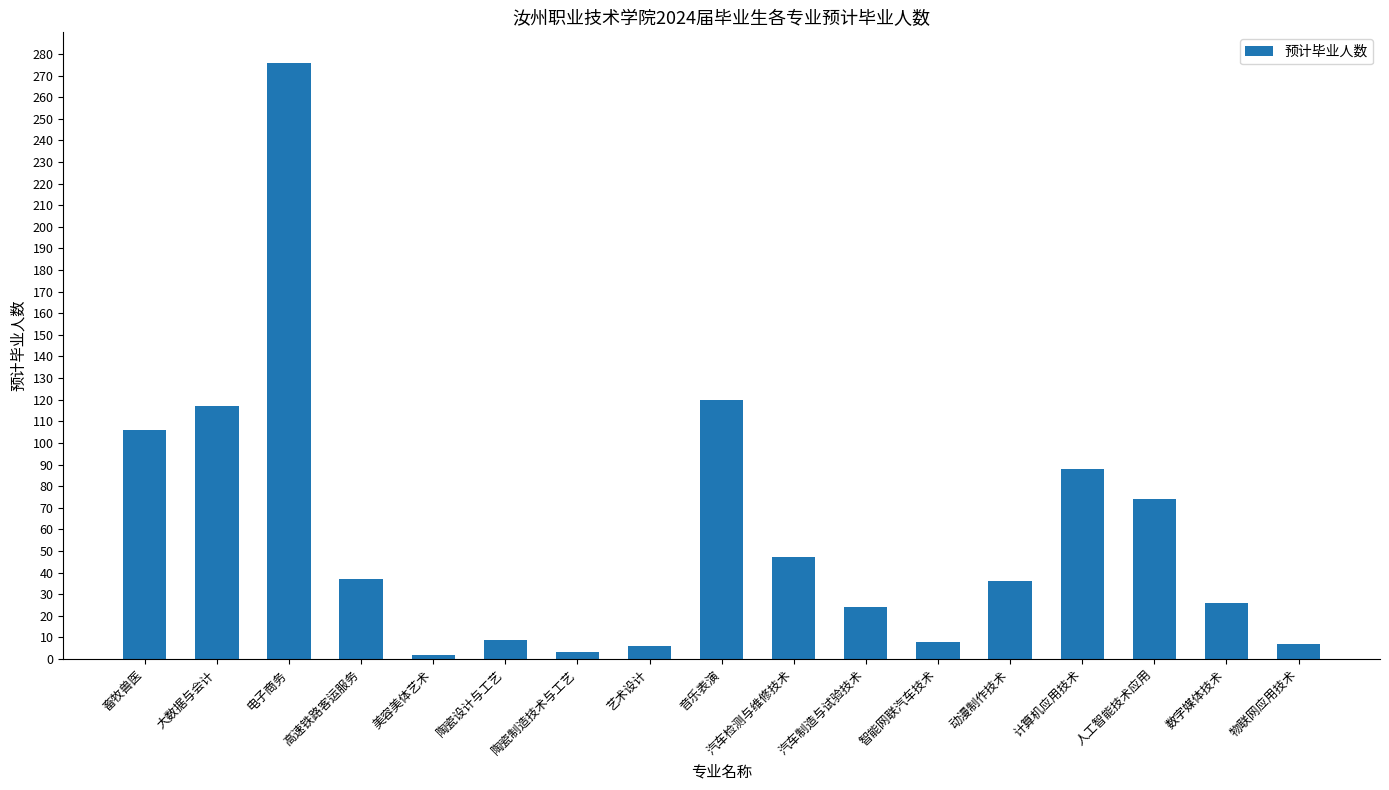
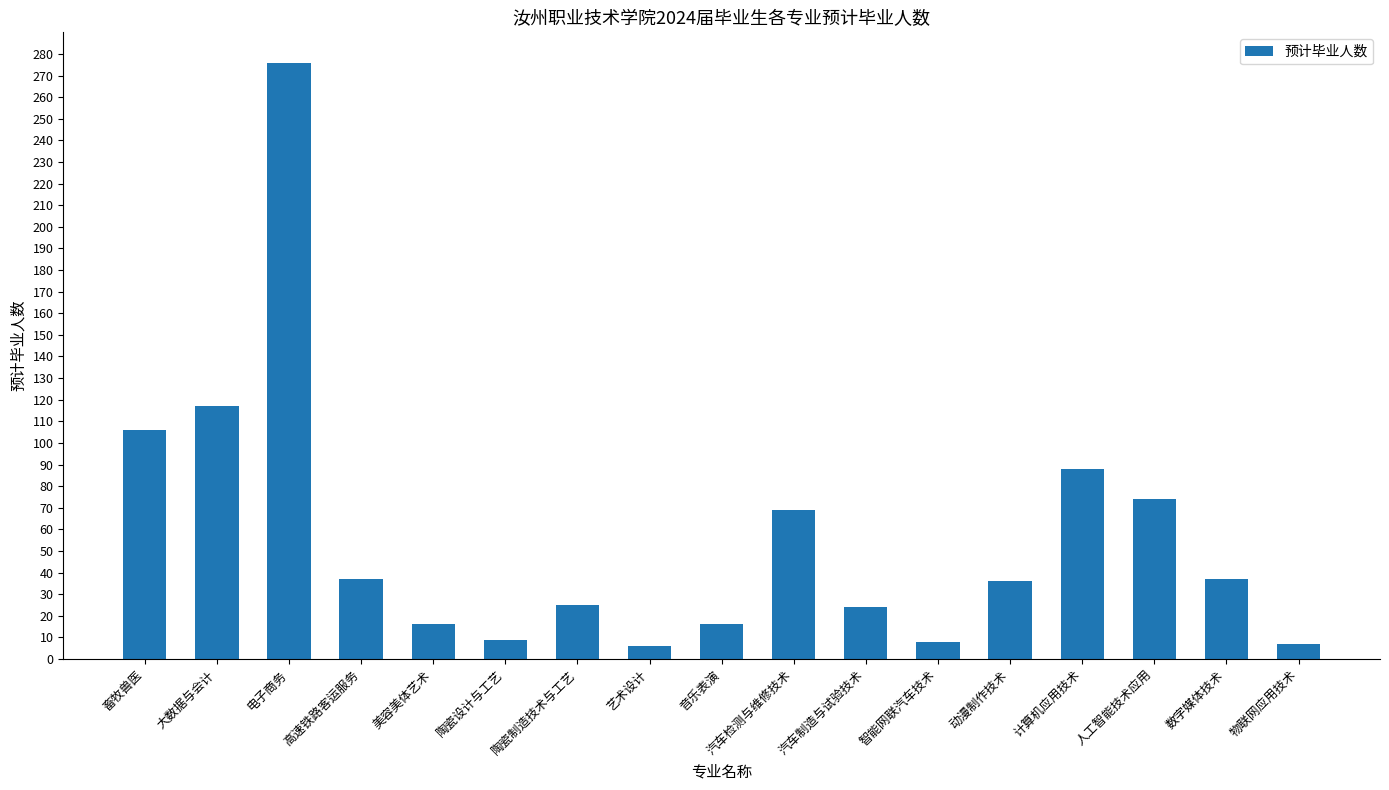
  {
    "畜牧兽医": 106,
    "大数据与会计": 117,
    "电子商务": 276,
    "高速铁路客运服务": 37,
-   "美容美体艺术": 2,
+   "美容美体艺术": 16,
    "陶瓷设计与工艺": 9,
-   "陶瓷制造技术与工艺": 3,
+   "陶瓷制造技术与工艺": 25,
    "艺术设计": 6,
-   "音乐表演": 120,
-   "汽车检测与维修技术": 47,
+   "音乐表演": 16,
+   "汽车检测与维修技术": 69,
    "汽车制造与试验技术": 24,
    "智能网联汽车技术": 8,
    "动漫制作技术": 36,
    "计算机应用技术": 88,
    "人工智能技术应用": 74,
-   "数字媒体技术": 26,
+   "数字媒体技术": 37,
    "物联网应用技术": 7
  }
